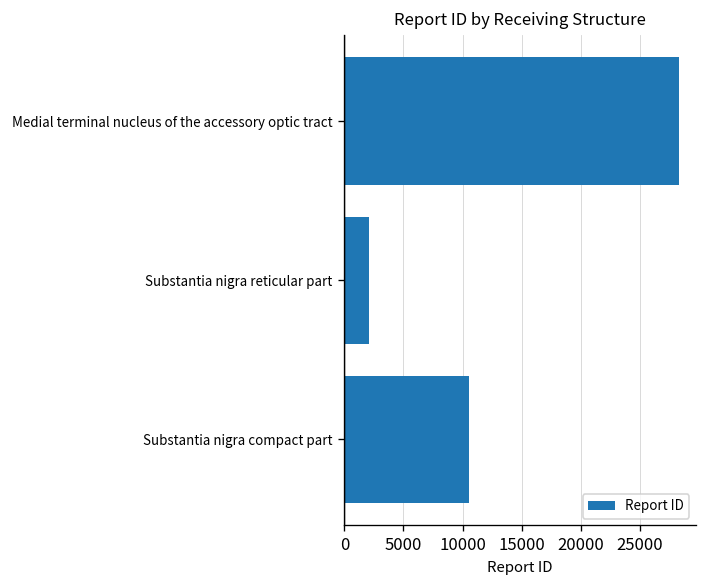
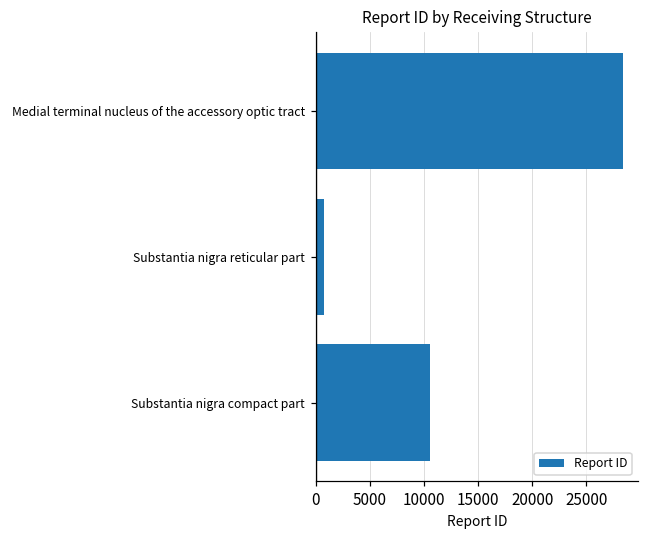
  {
    "Medial terminal nucleus of the accessory optic tract": 28000,
-   "Substantia nigra reticular part": 2000,
+   "Substantia nigra reticular part": 1000,
    "Substantia nigra compact part": 11000
  }
